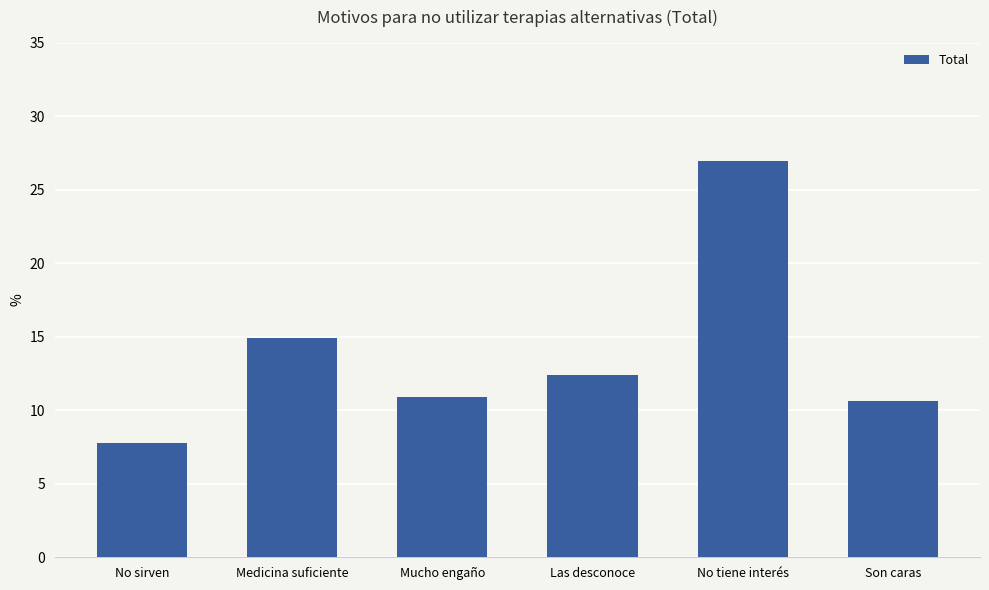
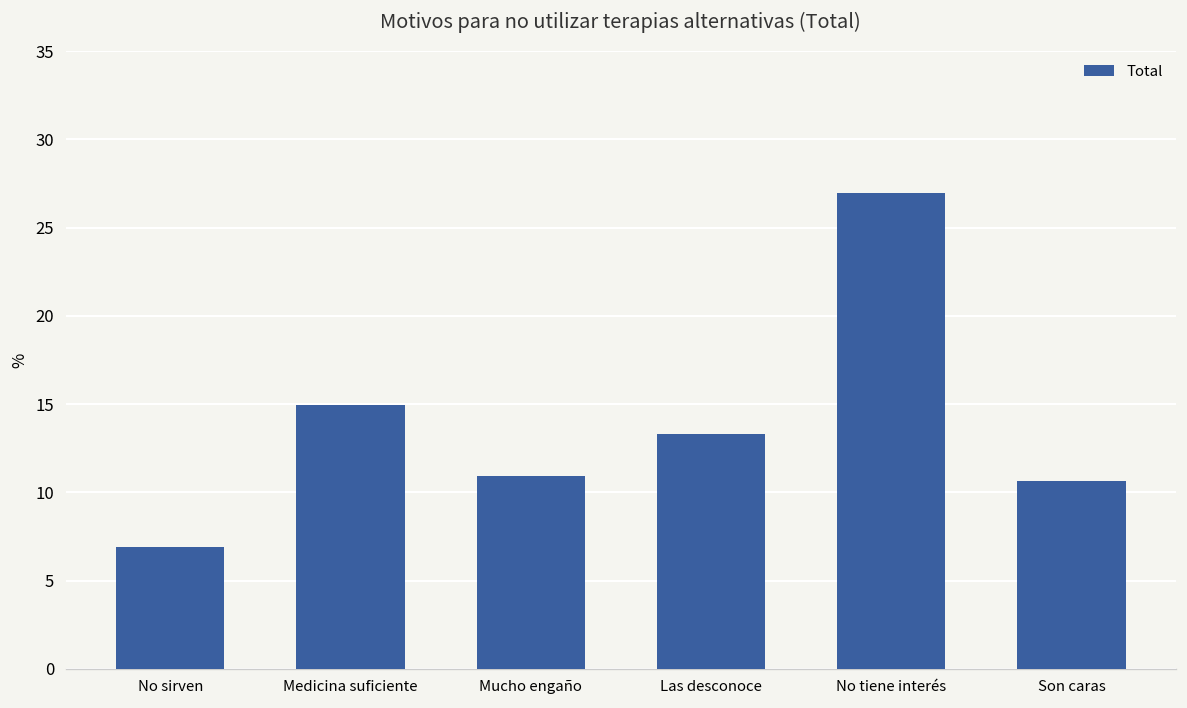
  {
-   "No sirven": 7.8,
+   "No sirven": 6.9,
    "Medicina suficiente": 14.9,
    "Mucho engaño": 10.9,
-   "Las desconoce": 12.4,
+   "Las desconoce": 13.3,
    "No tiene interés": 27.0,
    "Son caras": 10.6
  }
